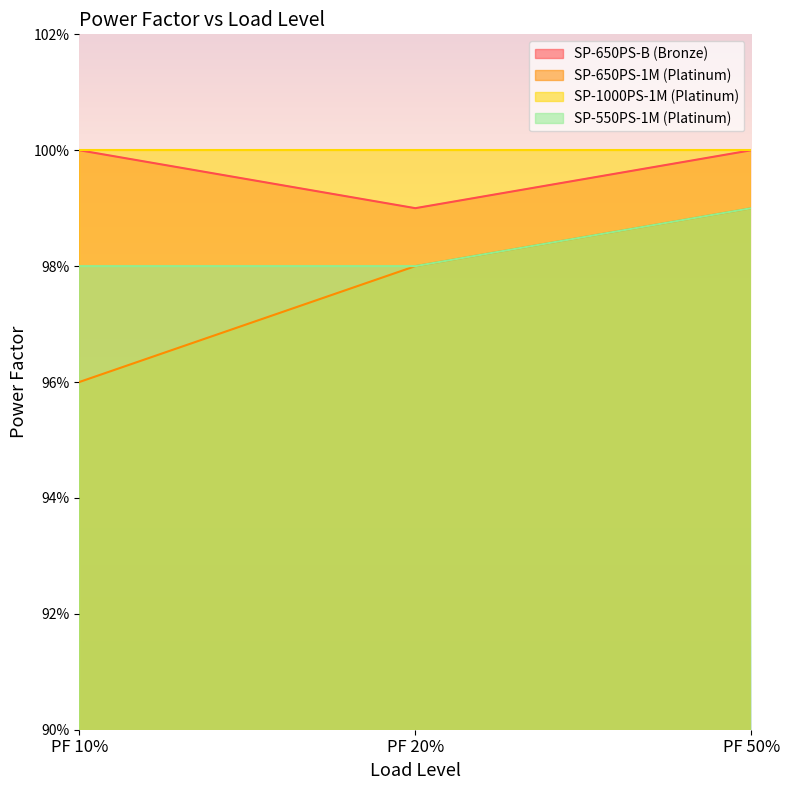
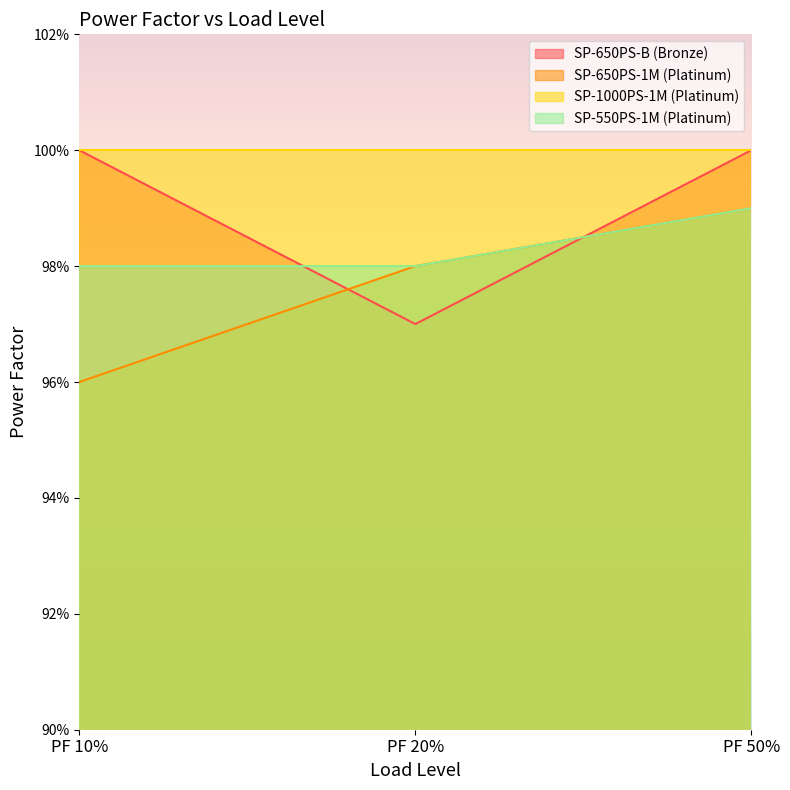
  {
    "SP-650PS-B (Bronze)": {
-     "PF 20%": "99.0%"
+     "PF 20%": "97.0%"
    },
    "SP-650PS-1M (Platinum)": {
      "PF 10%": "96.0%"
    },
    "SP-1000PS-1M (Platinum)": {
      "PF 20%": "100.0%"
    },
    "SP-550PS-1M (Platinum)": {
      "PF 10%": "98.0%"
    }
  }
